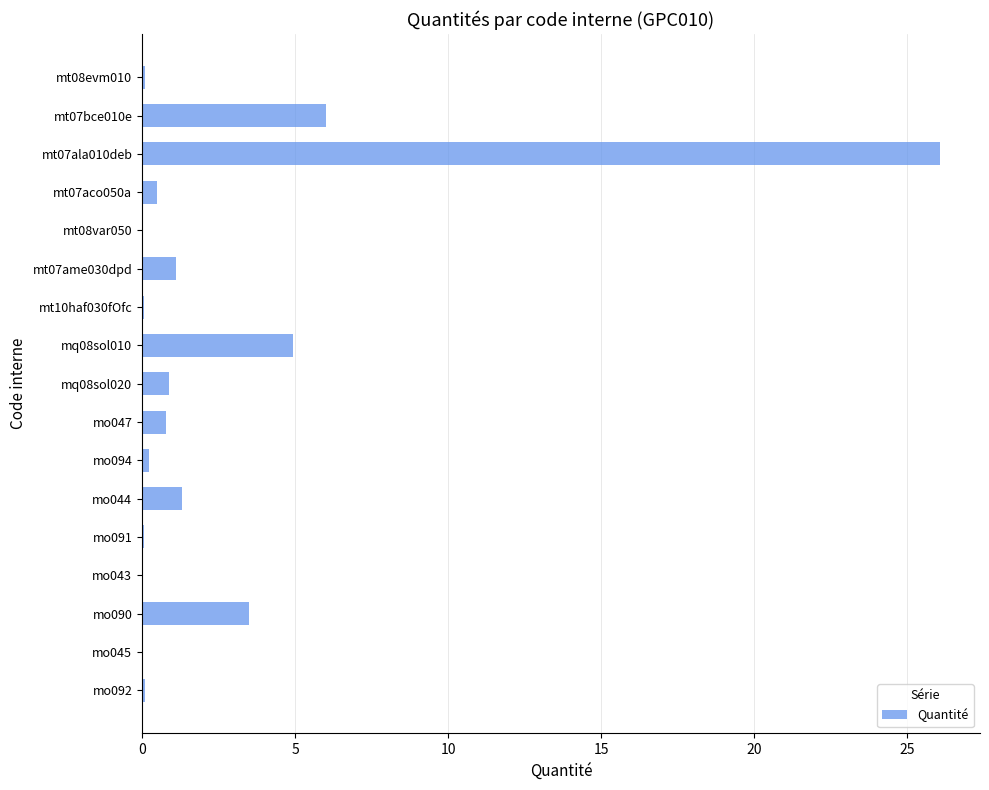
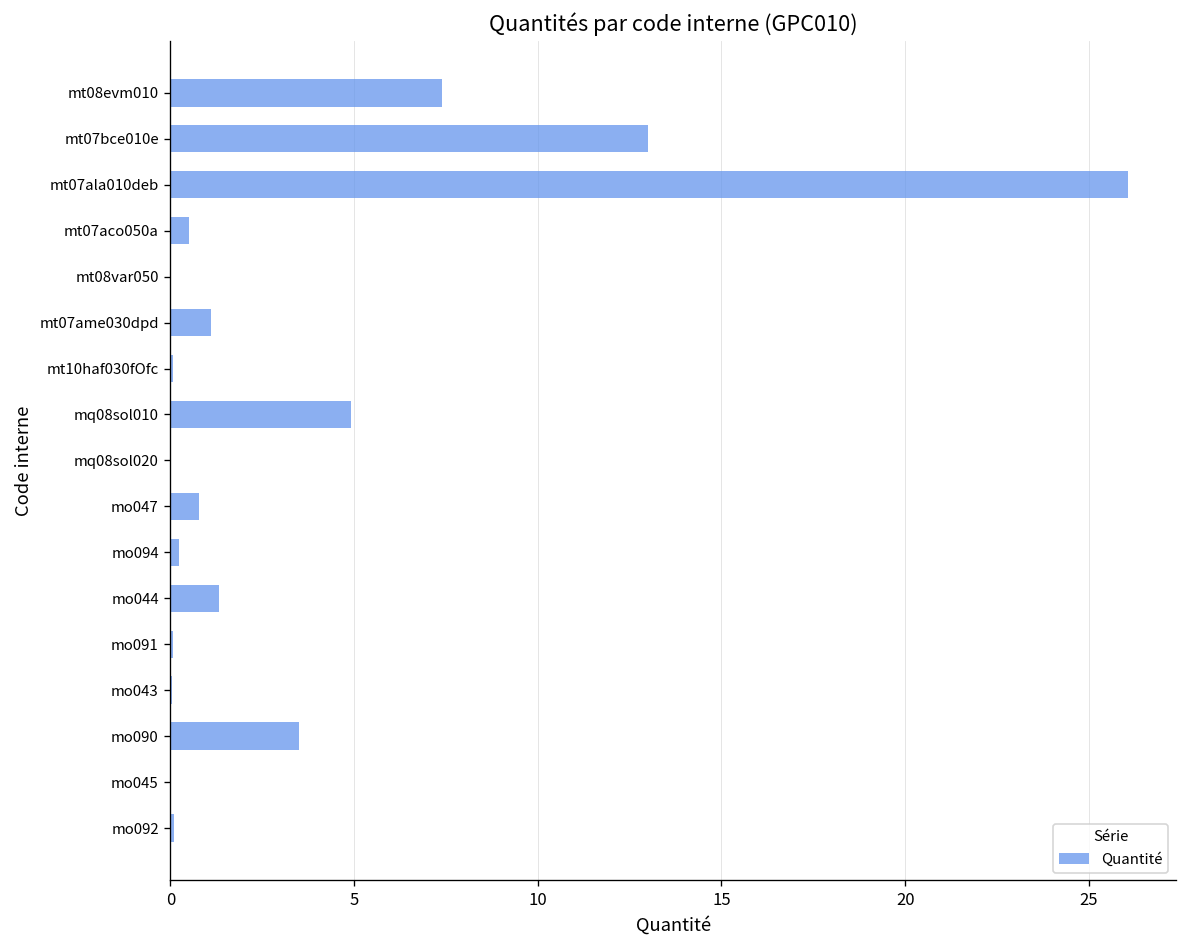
  {
-   "mt08evm010": 0.1,
-   "mt07bce010e": 6,
+   "mt08evm010": 7.4,
+   "mt07bce010e": 13,
    "mt07ala010deb": 26.1,
    "mt07aco050a": 0.5,
    "mt07ame030dpd": 1.1,
    "mq08sol010": 4.9,
-   "mq08sol020": 0.9,
+   "mq08sol020": 0.0,
    "mo047": 0.8,
    "mo094": 0.2,
    "mo044": 1.3,
    "mo090": 3.5,
    "mo092": 0.1
  }
